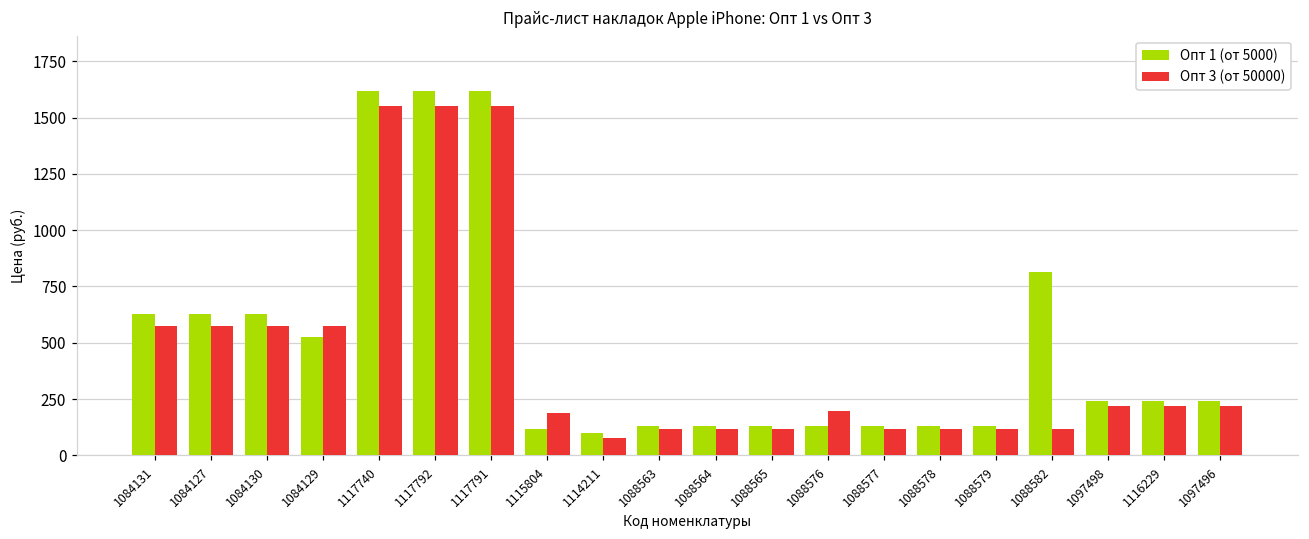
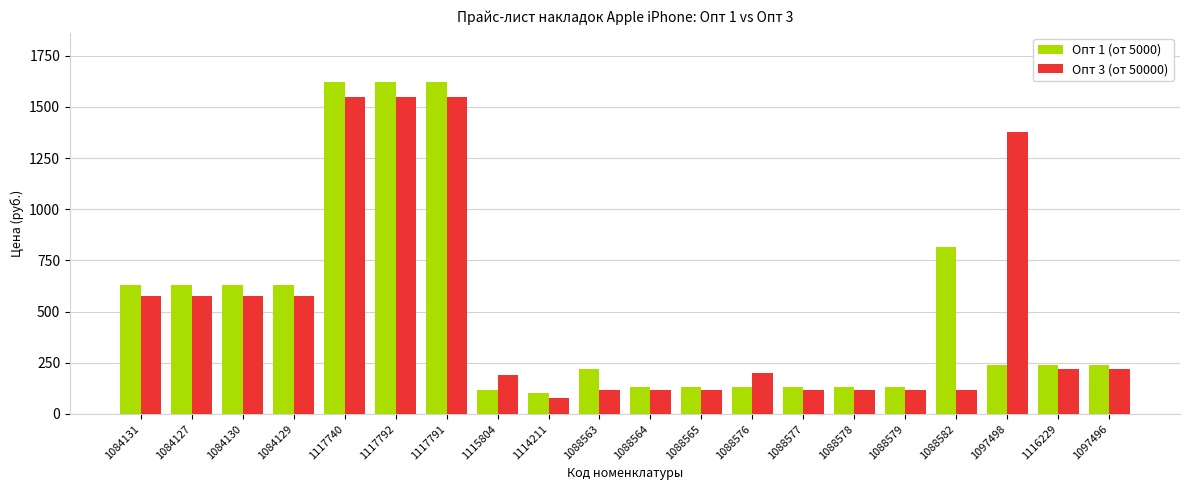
  {
    "Опт 1 (от 5000)": {
      "1084131": 630,
      "1084127": 630,
      "1084130": 630,
-     "1084129": 530,
+     "1084129": 630,
      "1117740": 1620,
      "1117792": 1620,
      "1117791": 1620,
      "1115804": 120,
      "1114211": 100,
-     "1088563": 130,
+     "1088563": 220,
      "1088564": 130,
      "1088565": 130,
      "1088576": 130,
      "1088577": 130,
      "1088578": 130,
      "1088579": 130,
      "1088582": 810,
      "1097498": 240,
      "1116229": 240,
      "1097496": 240
    },
    "Опт 3 (от 50000)": {
      "1084131": 580,
      "1084127": 580,
      "1084130": 580,
      "1084129": 580,
      "1117740": 1550,
      "1117792": 1550,
      "1117791": 1550,
      "1115804": 190,
      "1114211": 80,
      "1088563": 120,
      "1088564": 120,
      "1088565": 120,
      "1088576": 200,
      "1088577": 120,
      "1088578": 120,
      "1088579": 120,
      "1088582": 120,
-     "1097498": 220,
+     "1097498": 1380,
      "1116229": 220,
      "1097496": 220
    }
  }
